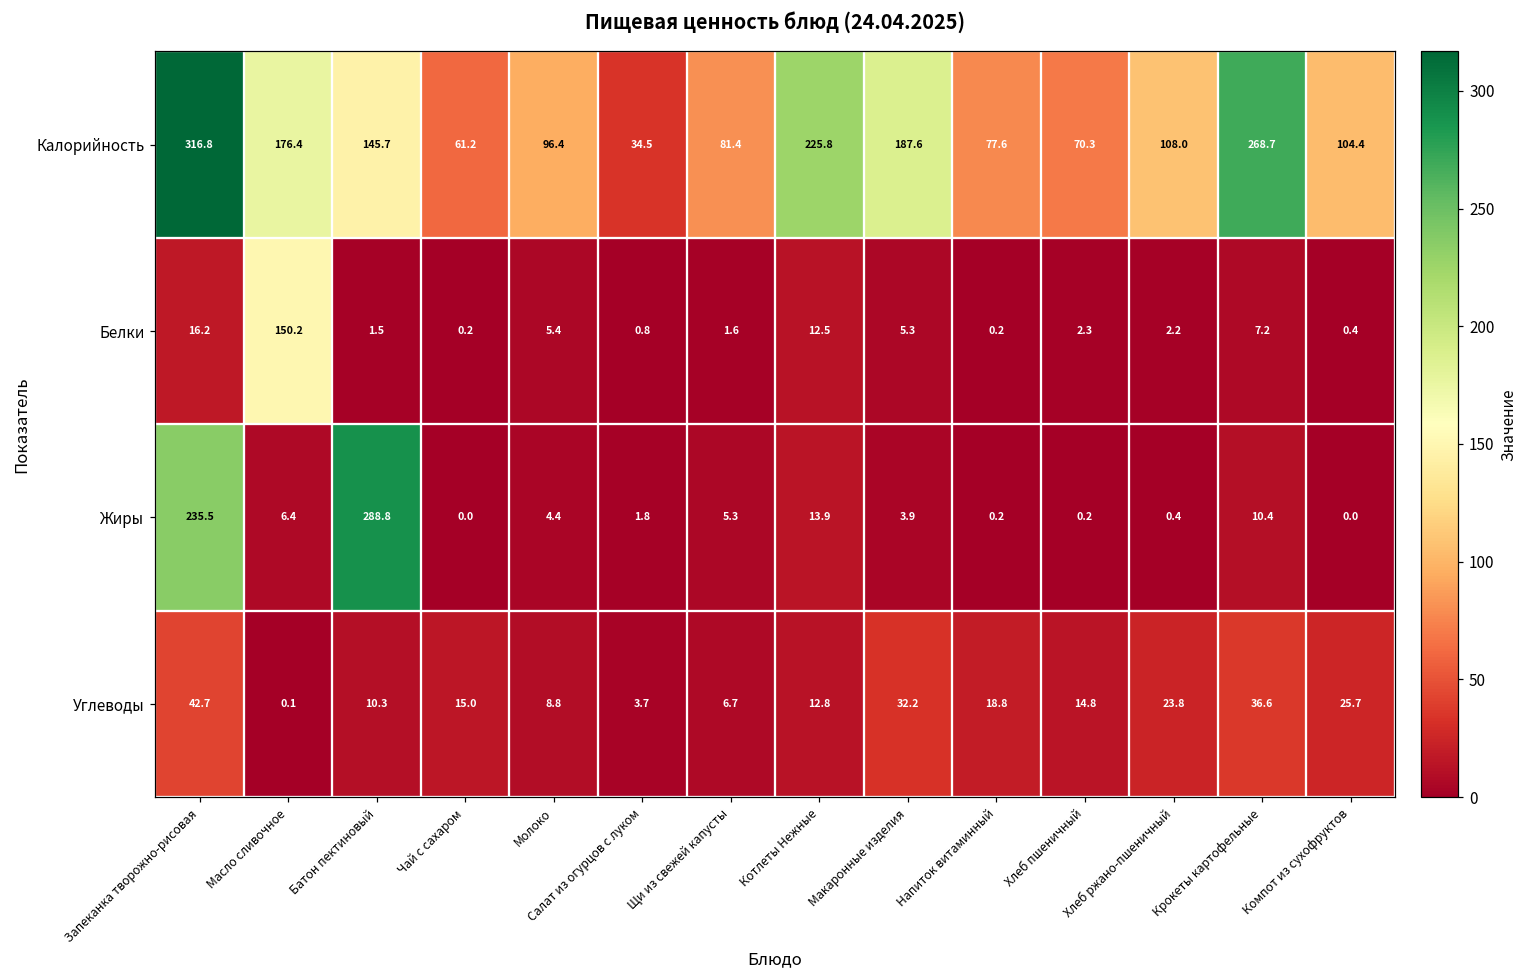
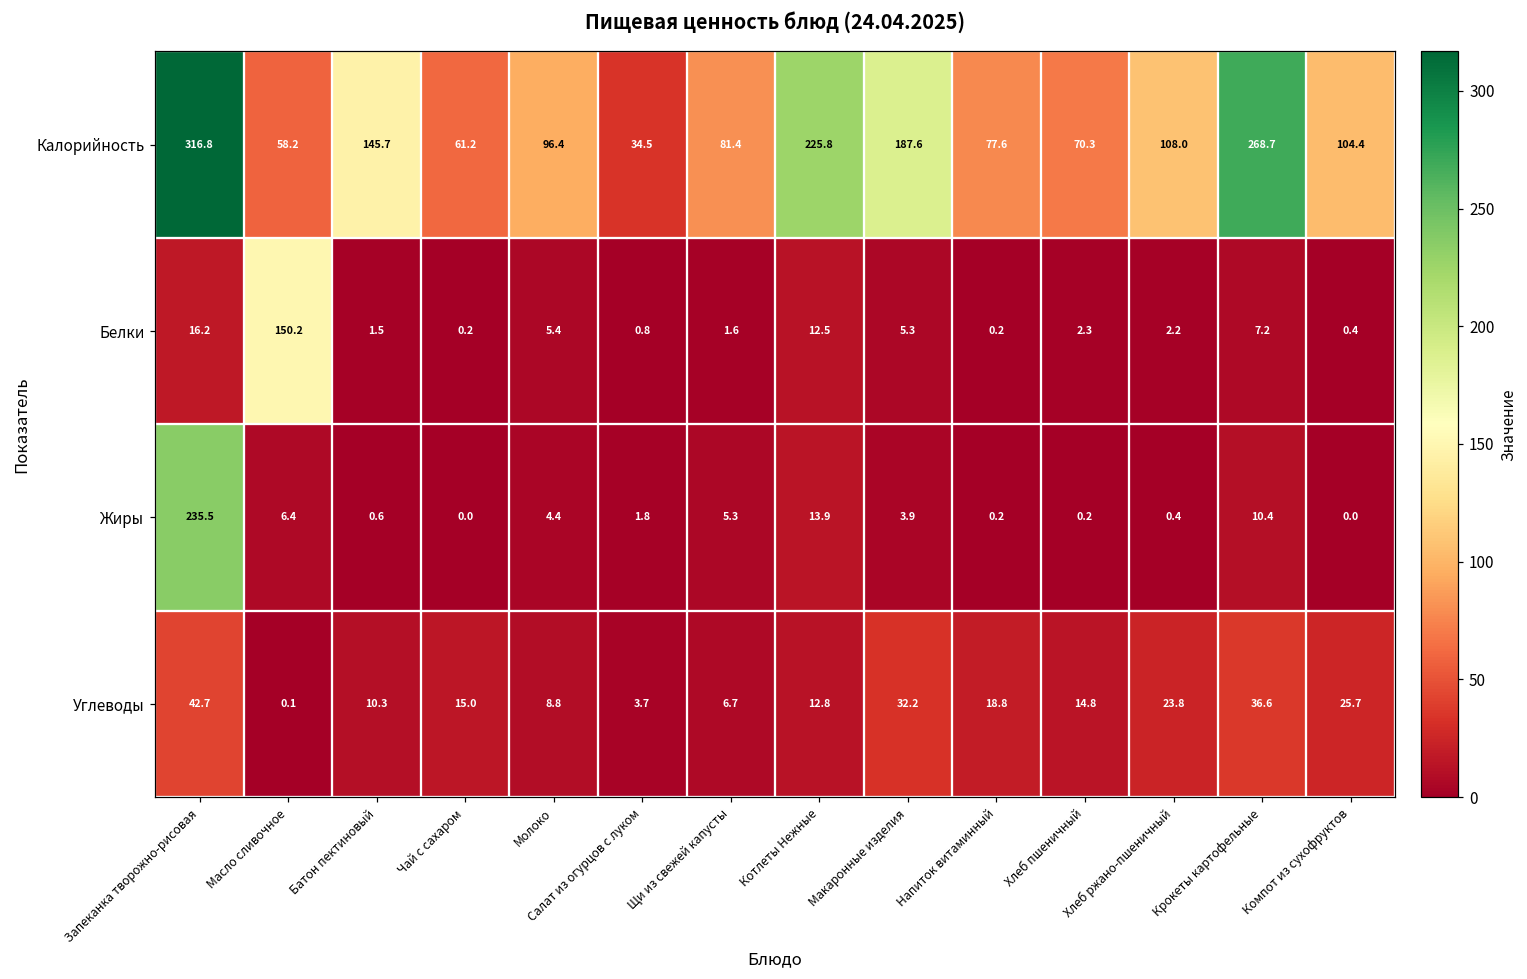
  {
    "Калорийность": {
      "Запеканка творожно-рисовая": 316.8,
-     "Масло сливочное": 176.4,
+     "Масло сливочное": 58.2,
      "Батон пектиновый": 145.7,
      "Чай с сахаром": 61.2,
      "Молоко": 96.4,
      "Салат из огурцов с луком": 34.5,
      "Щи из свежей капусты": 81.4,
      "Котлеты Нежные": 225.8,
      "Макаронные изделия": 187.6,
      "Напиток витаминный": 77.6,
      "Хлеб пшеничный": 70.3,
      "Хлеб ржано-пшеничный": 108.0,
      "Крокеты картофельные": 268.7,
      "Компот из сухофруктов": 104.4
    },
    "Белки": {
      "Запеканка творожно-рисовая": 16.2,
      "Масло сливочное": 150.2,
      "Батон пектиновый": 1.5,
      "Чай с сахаром": 0.2,
      "Молоко": 5.4,
      "Салат из огурцов с луком": 0.8,
      "Щи из свежей капусты": 1.6,
      "Котлеты Нежные": 12.5,
      "Макаронные изделия": 5.3,
      "Напиток витаминный": 0.2,
      "Хлеб пшеничный": 2.3,
      "Хлеб ржано-пшеничный": 2.2,
      "Крокеты картофельные": 7.2,
      "Компот из сухофруктов": 0.4
    },
    "Жиры": {
      "Запеканка творожно-рисовая": 235.5,
      "Масло сливочное": 6.4,
-     "Батон пектиновый": 288.8,
+     "Батон пектиновый": 0.6,
      "Чай с сахаром": 0.0,
      "Молоко": 4.4,
      "Салат из огурцов с луком": 1.8,
      "Щи из свежей капусты": 5.3,
      "Котлеты Нежные": 13.9,
      "Макаронные изделия": 3.9,
      "Напиток витаминный": 0.2,
      "Хлеб пшеничный": 0.2,
      "Хлеб ржано-пшеничный": 0.4,
      "Крокеты картофельные": 10.4,
      "Компот из сухофруктов": 0.0
    },
    "Углеводы": {
      "Запеканка творожно-рисовая": 42.7,
      "Масло сливочное": 0.1,
      "Батон пектиновый": 10.3,
      "Чай с сахаром": 15.0,
      "Молоко": 8.8,
      "Салат из огурцов с луком": 3.7,
      "Щи из свежей капусты": 6.7,
      "Котлеты Нежные": 12.8,
      "Макаронные изделия": 32.2,
      "Напиток витаминный": 18.8,
      "Хлеб пшеничный": 14.8,
      "Хлеб ржано-пшеничный": 23.8,
      "Крокеты картофельные": 36.6,
      "Компот из сухофруктов": 25.7
    }
  }
